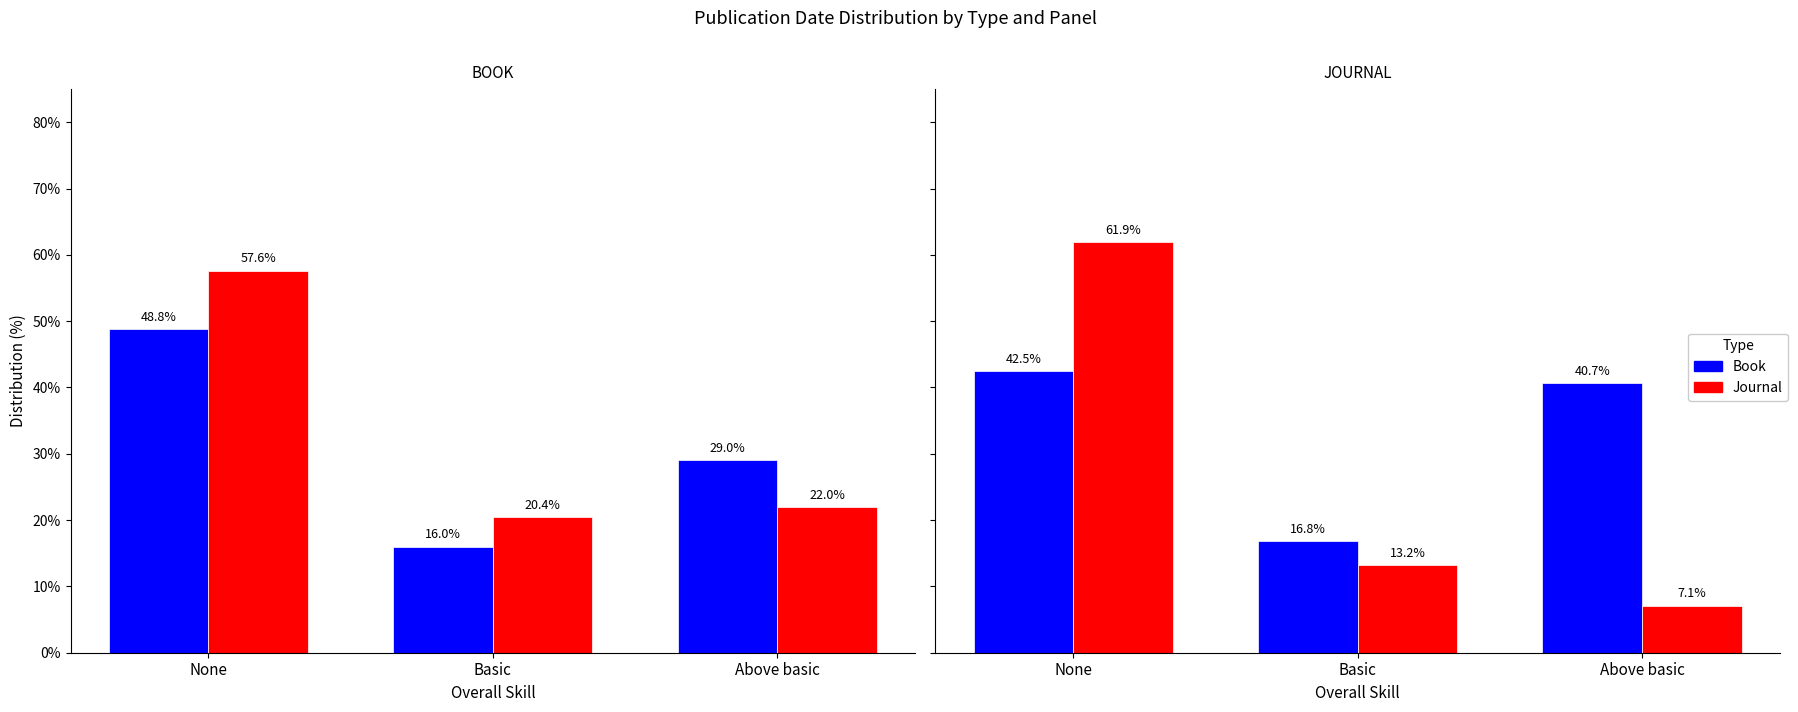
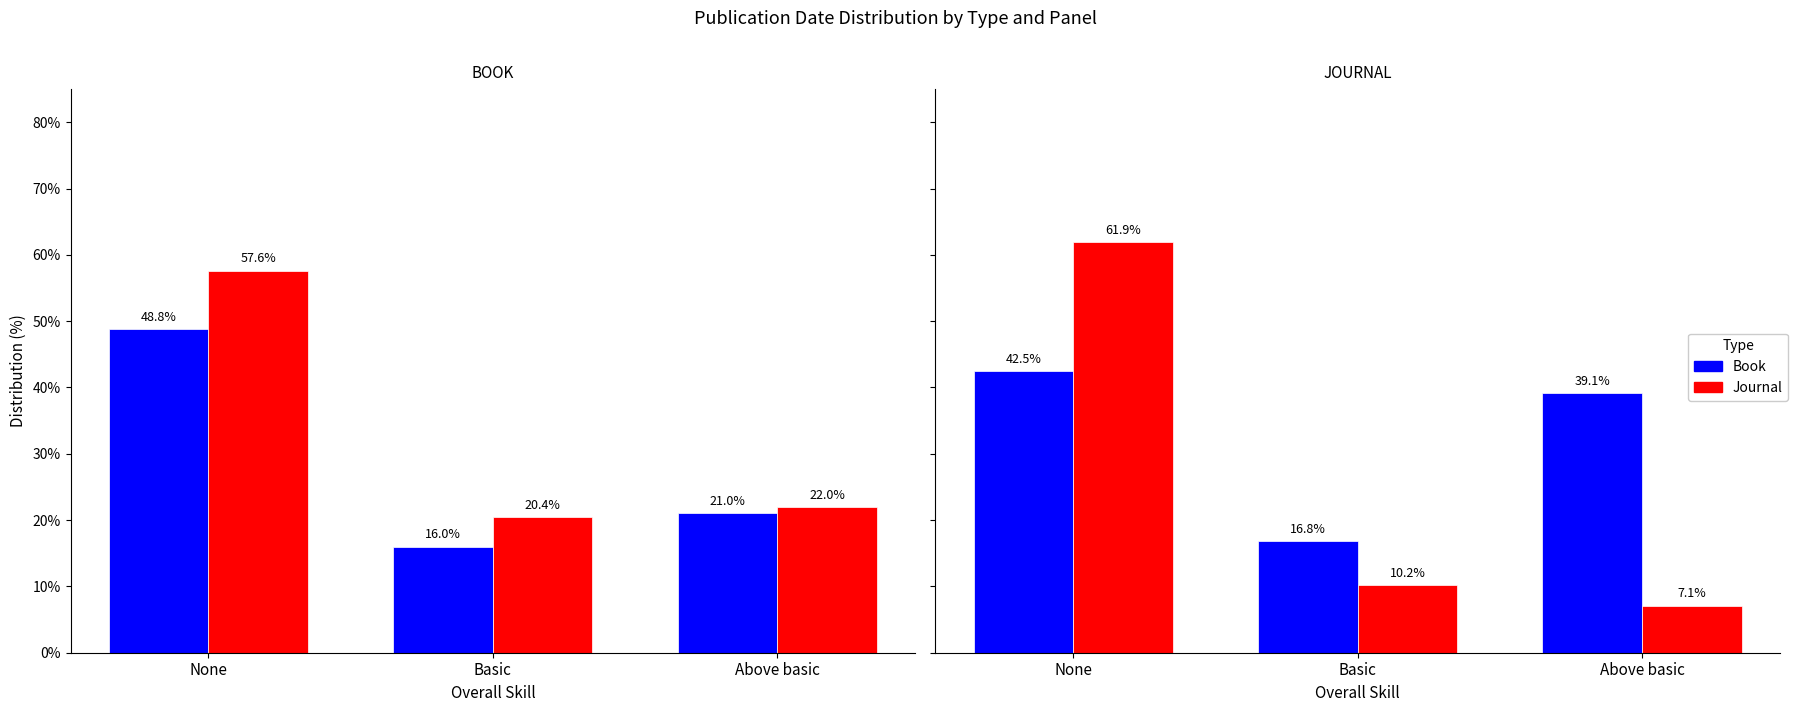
  {
    "BOOK": {
      "Book": {
        "None": "48.8%",
        "Basic": "16.0%",
-       "Above basic": "29.0%"
+       "Above basic": "21.0%"
      },
      "Journal": {
        "None": "57.6%",
        "Basic": "20.4%",
        "Above basic": "22.0%"
      }
    },
    "JOURNAL": {
      "Book": {
        "None": "42.5%",
        "Basic": "16.8%",
-       "Above basic": "40.7%"
+       "Above basic": "39.1%"
      },
      "Journal": {
        "None": "61.9%",
-       "Basic": "13.2%",
+       "Basic": "10.2%",
        "Above basic": "7.1%"
      }
    }
  }
